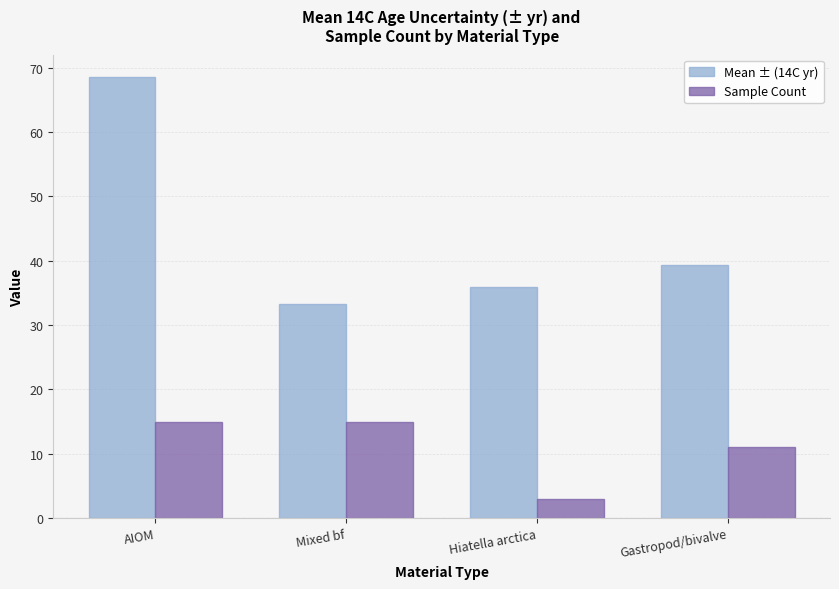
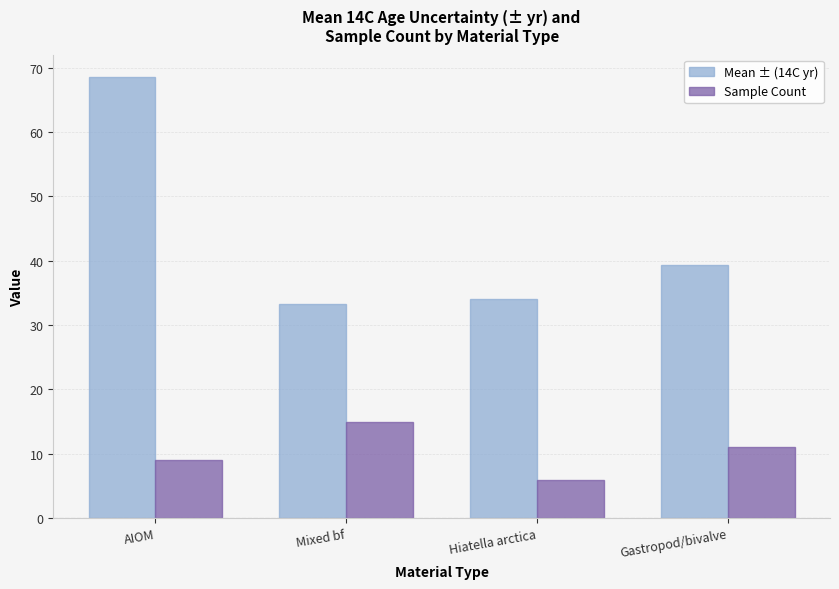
  {
    "Mean ± (14C yr)": {
      "AIOM": 69,
      "Mixed bf": 33,
-     "Hiatella arctica": 36,
+     "Hiatella arctica": 34,
      "Gastropod/bivalve": 39
    },
    "Sample Count": {
-     "AIOM": 15,
+     "AIOM": 9,
      "Mixed bf": 15,
-     "Hiatella arctica": 3,
+     "Hiatella arctica": 6,
      "Gastropod/bivalve": 11
    }
  }
